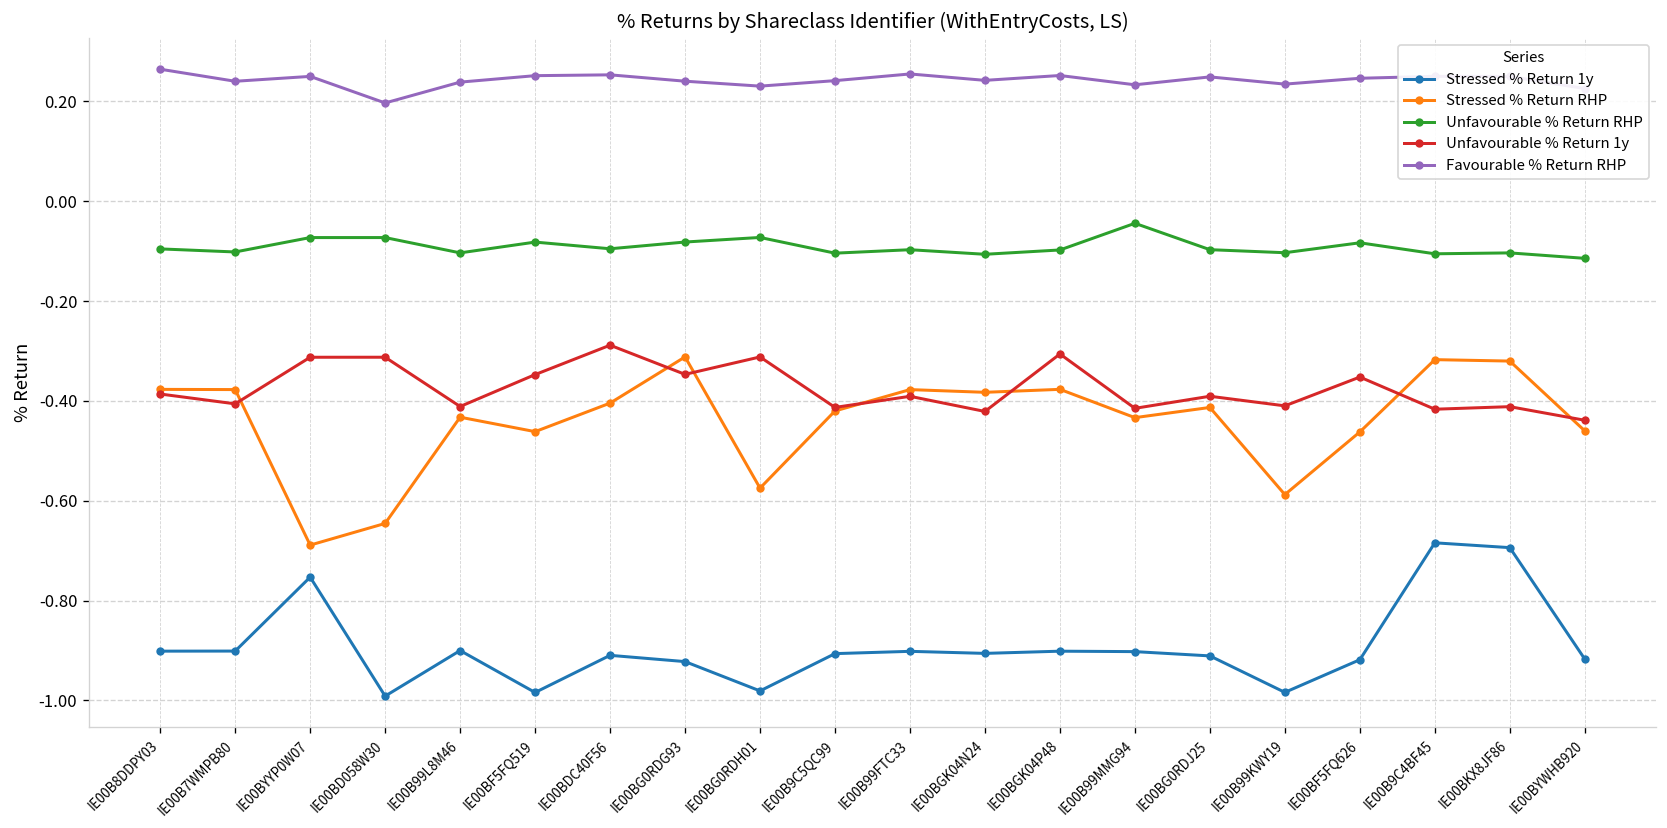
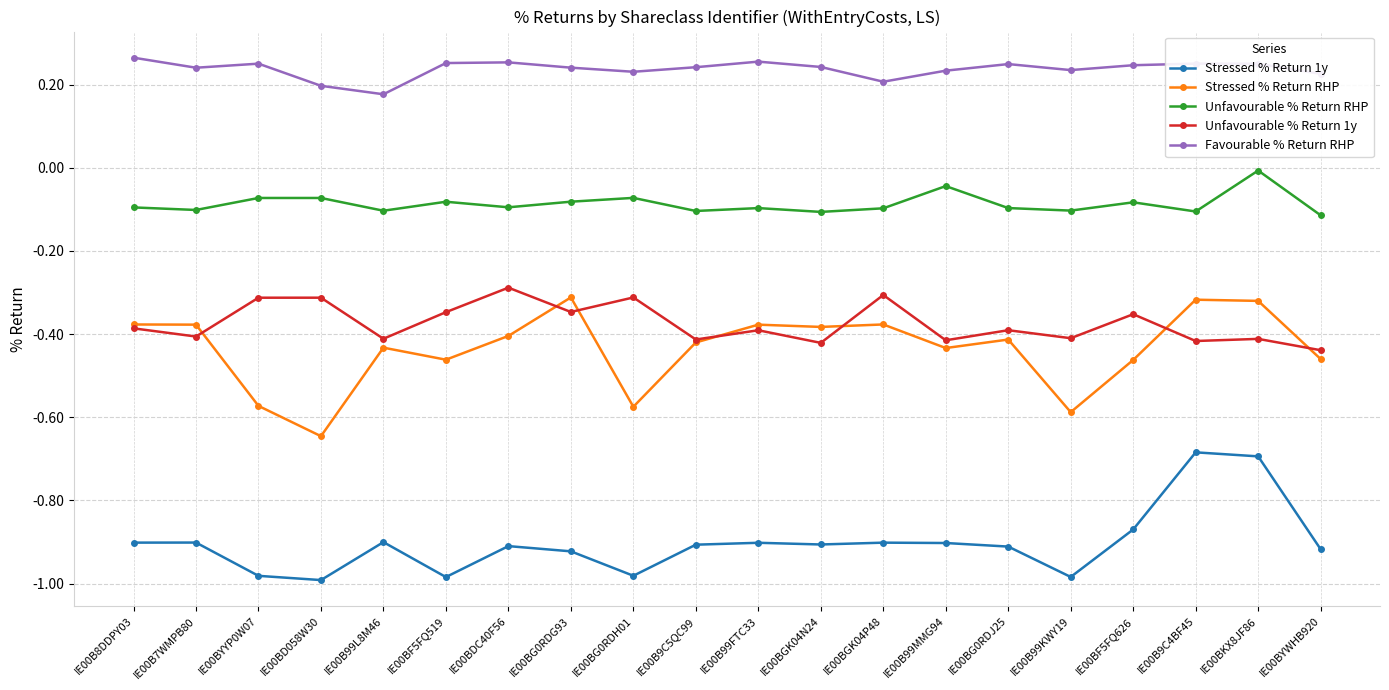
  {
    "Stressed % Return 1y": {
      "IE00B8DDPY03": -0.90,
      "IE00B7WMPB80": -0.90,
-     "IE00BYYP0W07": -0.75,
+     "IE00BYYP0W07": -0.98,
      "IE00BD058W30": -0.99,
      "IE00B99L8M46": -0.90,
      "IE00BF5FQ519": -0.98,
      "IE00BDC40F56": -0.91,
      "IE00BG0RDG93": -0.92,
      "IE00BG0RDH01": -0.98,
      "IE00B9C5QC99": -0.91,
      "IE00B99FTC33": -0.90,
      "IE00BGK04N24": -0.91,
      "IE00BGK04P48": -0.90,
      "IE00B99MMG94": -0.90,
      "IE00BG0RDJ25": -0.91,
      "IE00B99KWY19": -0.98,
-     "IE00BF5FQ626": -0.92,
+     "IE00BF5FQ626": -0.87,
      "IE00B9C4BF45": -0.68,
      "IE00BKX8JF86": -0.69,
      "IE00BYWHB920": -0.92
    },
    "Stressed % Return RHP": {
      "IE00B8DDPY03": -0.38,
      "IE00B7WMPB80": -0.38,
-     "IE00BYYP0W07": -0.69,
+     "IE00BYYP0W07": -0.57,
      "IE00BD058W30": -0.65,
      "IE00B99L8M46": -0.43,
      "IE00BF5FQ519": -0.46,
      "IE00BDC40F56": -0.40,
      "IE00BG0RDG93": -0.31,
      "IE00BG0RDH01": -0.57,
      "IE00B9C5QC99": -0.42,
      "IE00B99FTC33": -0.38,
      "IE00BGK04N24": -0.38,
      "IE00BGK04P48": -0.38,
      "IE00B99MMG94": -0.43,
      "IE00BG0RDJ25": -0.41,
      "IE00B99KWY19": -0.59,
      "IE00BF5FQ626": -0.46,
      "IE00B9C4BF45": -0.32,
      "IE00BKX8JF86": -0.32,
      "IE00BYWHB920": -0.46
    },
    "Unfavourable % Return RHP": {
      "IE00B8DDPY03": -0.10,
      "IE00B7WMPB80": -0.10,
      "IE00BYYP0W07": -0.07,
      "IE00BD058W30": -0.07,
      "IE00B99L8M46": -0.10,
      "IE00BF5FQ519": -0.08,
      "IE00BDC40F56": -0.10,
      "IE00BG0RDG93": -0.08,
      "IE00BG0RDH01": -0.07,
      "IE00B9C5QC99": -0.10,
      "IE00B99FTC33": -0.10,
      "IE00BGK04N24": -0.11,
      "IE00BGK04P48": -0.10,
      "IE00B99MMG94": -0.04,
      "IE00BG0RDJ25": -0.10,
      "IE00B99KWY19": -0.10,
      "IE00BF5FQ626": -0.08,
      "IE00B9C4BF45": -0.11,
-     "IE00BKX8JF86": -0.10,
+     "IE00BKX8JF86": -0.01,
      "IE00BYWHB920": -0.11
    },
    "Unfavourable % Return 1y": {
      "IE00B8DDPY03": -0.39,
      "IE00B7WMPB80": -0.41,
      "IE00BYYP0W07": -0.31,
      "IE00BD058W30": -0.31,
      "IE00B99L8M46": -0.41,
      "IE00BF5FQ519": -0.35,
      "IE00BDC40F56": -0.29,
      "IE00BG0RDG93": -0.35,
      "IE00BG0RDH01": -0.31,
      "IE00B9C5QC99": -0.41,
      "IE00B99FTC33": -0.39,
      "IE00BGK04N24": -0.42,
      "IE00BGK04P48": -0.31,
      "IE00B99MMG94": -0.41,
      "IE00BG0RDJ25": -0.39,
      "IE00B99KWY19": -0.41,
      "IE00BF5FQ626": -0.35,
      "IE00B9C4BF45": -0.42,
      "IE00BKX8JF86": -0.41,
      "IE00BYWHB920": -0.44
    },
    "Favourable % Return RHP": {
      "IE00B8DDPY03": 0.26,
      "IE00B7WMPB80": 0.24,
      "IE00BYYP0W07": 0.25,
      "IE00BD058W30": 0.20,
-     "IE00B99L8M46": 0.24,
+     "IE00B99L8M46": 0.18,
      "IE00BF5FQ519": 0.25,
      "IE00BDC40F56": 0.25,
      "IE00BG0RDG93": 0.24,
      "IE00BG0RDH01": 0.23,
      "IE00B9C5QC99": 0.24,
      "IE00B99FTC33": 0.26,
      "IE00BGK04N24": 0.24,
-     "IE00BGK04P48": 0.25,
+     "IE00BGK04P48": 0.21,
      "IE00B99MMG94": 0.23,
      "IE00BG0RDJ25": 0.25,
      "IE00B99KWY19": 0.23,
      "IE00BF5FQ626": 0.25
    }
  }
